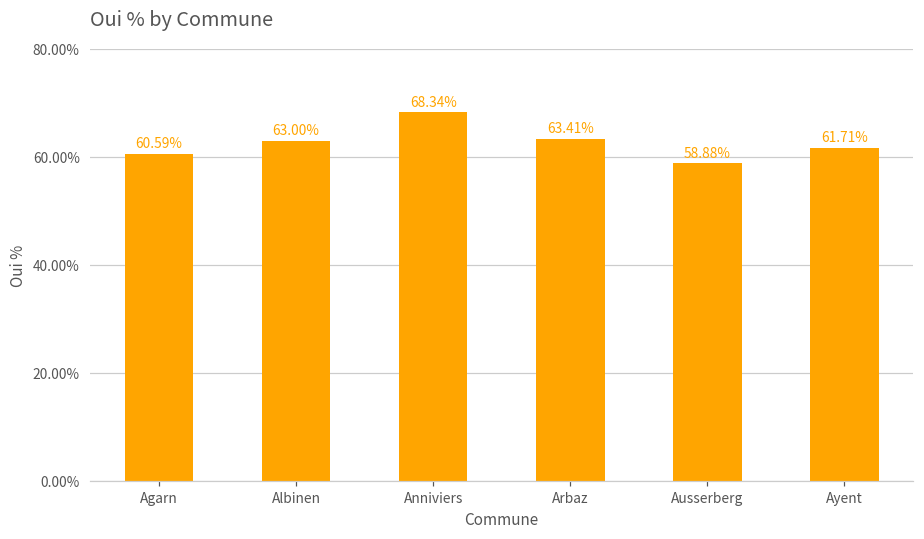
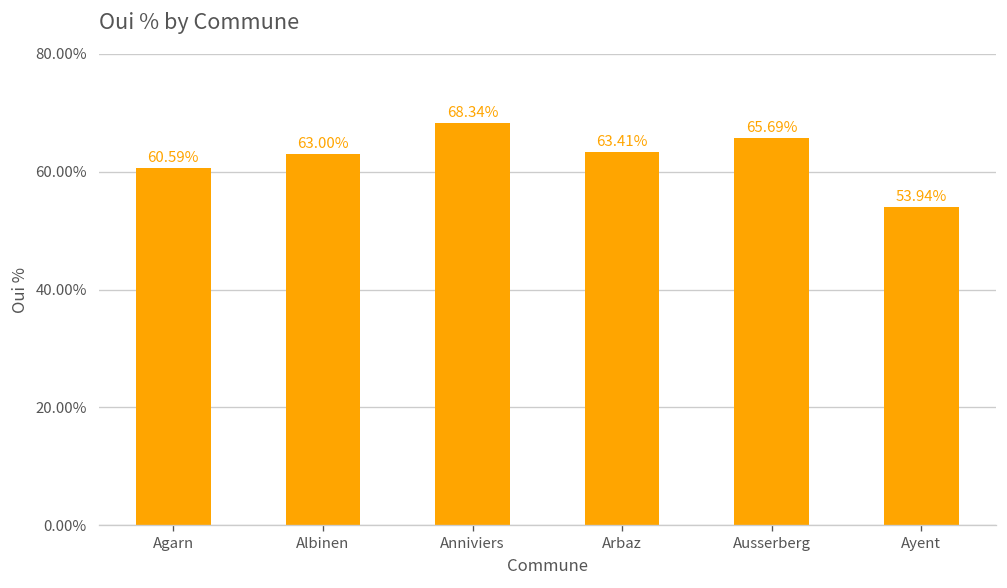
  {
    "Agarn": "60.59%",
    "Albinen": "63.00%",
    "Anniviers": "68.34%",
    "Arbaz": "63.41%",
-   "Ausserberg": "58.88%",
-   "Ayent": "61.71%"
+   "Ausserberg": "65.69%",
+   "Ayent": "53.94%"
  }
